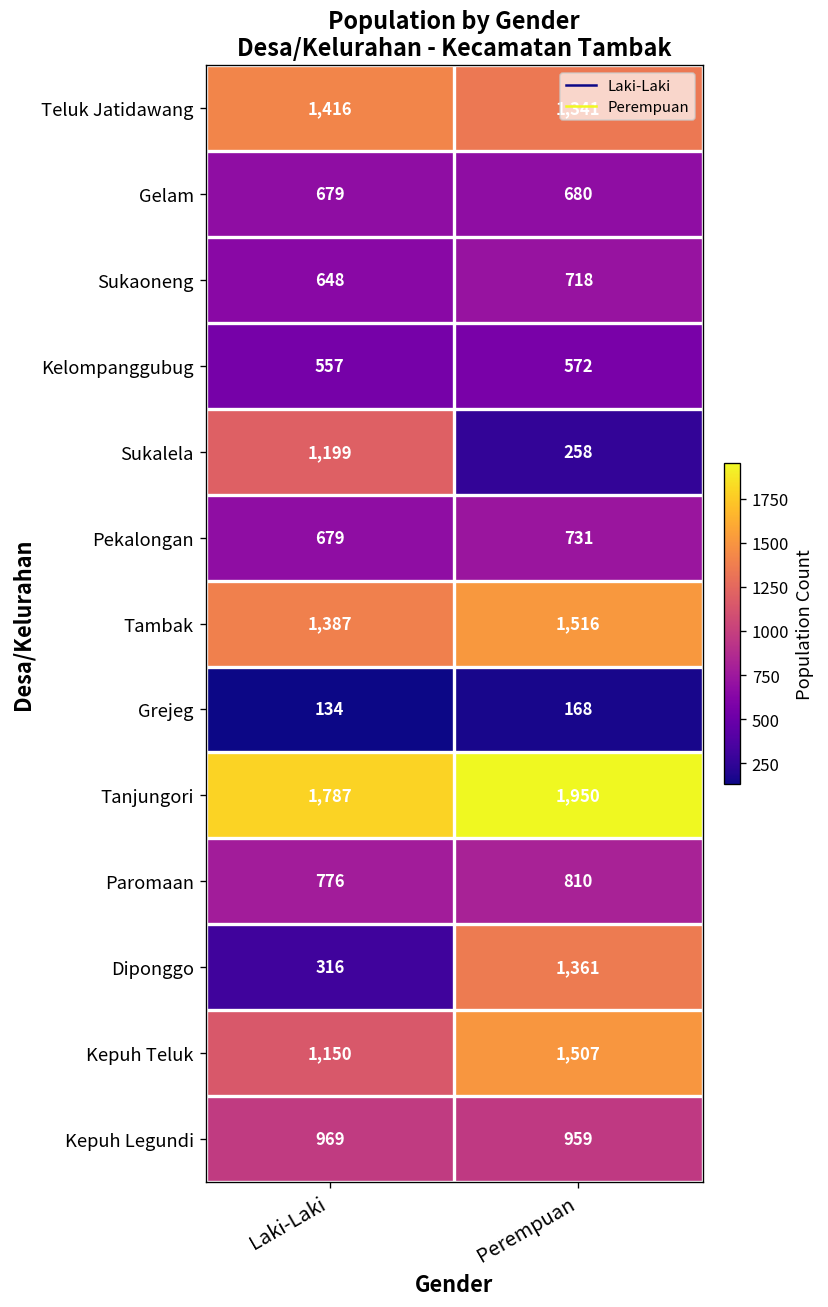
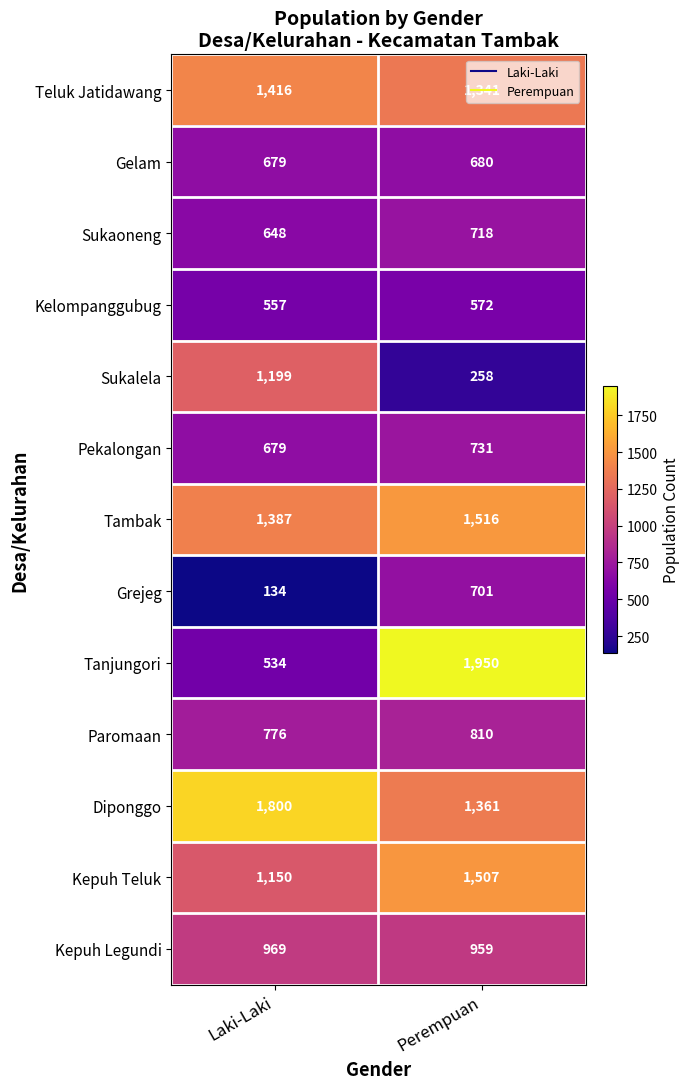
  {
    "Teluk Jatidawang": {
      "Laki-Laki": "1,416"
    },
    "Gelam": {
      "Laki-Laki": "679",
      "Perempuan": "680"
    },
    "Sukaoneng": {
      "Laki-Laki": "648",
      "Perempuan": "718"
    },
    "Kelompanggubug": {
      "Laki-Laki": "557",
      "Perempuan": "572"
    },
    "Sukalela": {
      "Laki-Laki": "1,199",
      "Perempuan": "258"
    },
    "Pekalongan": {
      "Laki-Laki": "679",
      "Perempuan": "731"
    },
    "Tambak": {
      "Laki-Laki": "1,387",
      "Perempuan": "1,516"
    },
    "Grejeg": {
      "Laki-Laki": "134",
-     "Perempuan": "168"
+     "Perempuan": "701"
    },
    "Tanjungori": {
-     "Laki-Laki": "1,787",
+     "Laki-Laki": "534",
      "Perempuan": "1,950"
    },
    "Paromaan": {
      "Laki-Laki": "776",
      "Perempuan": "810"
    },
    "Diponggo": {
-     "Laki-Laki": "316",
+     "Laki-Laki": "1,800",
      "Perempuan": "1,361"
    },
    "Kepuh Teluk": {
      "Laki-Laki": "1,150",
      "Perempuan": "1,507"
    },
    "Kepuh Legundi": {
      "Laki-Laki": "969",
      "Perempuan": "959"
    }
  }
